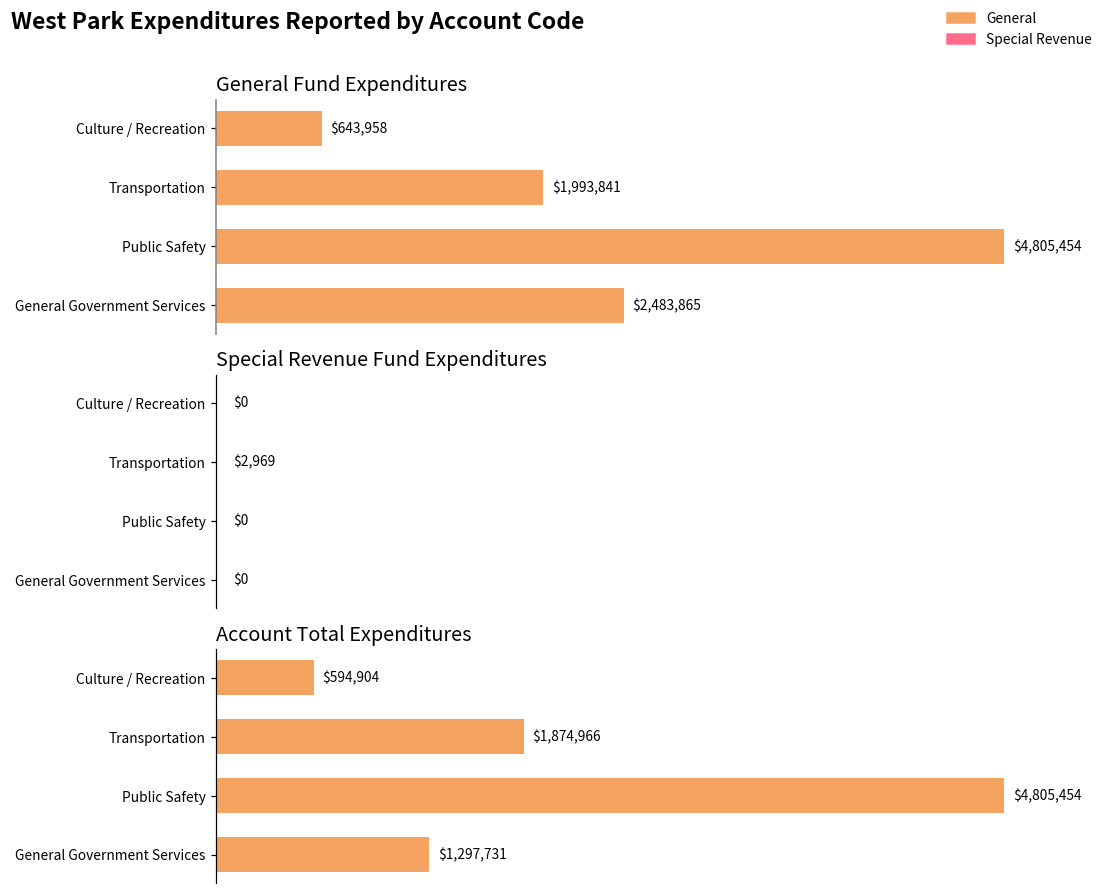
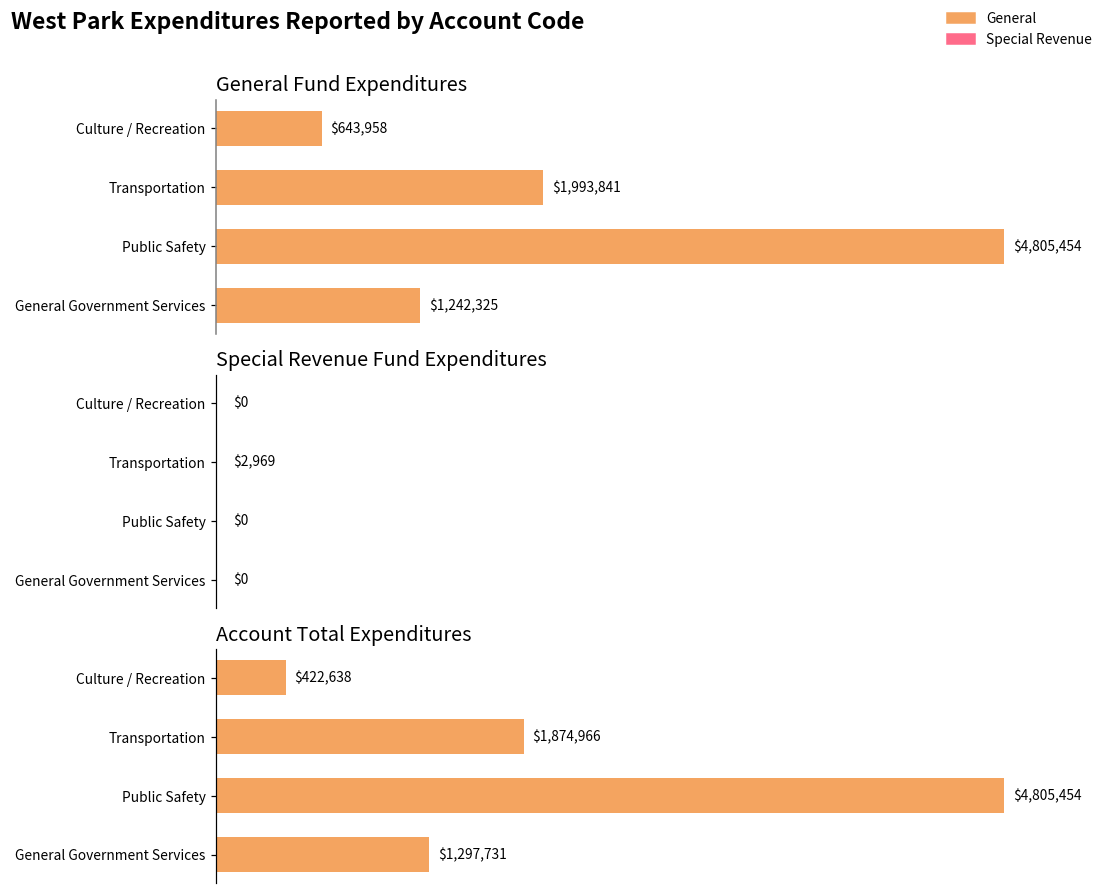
  {
    "General Fund Expenditures": {
      "Culture / Recreation": "$643,958",
      "Transportation": "$1,993,841",
      "Public Safety": "$4,805,454",
-     "General Government Services": "$2,483,865"
+     "General Government Services": "$1,242,325"
    },
    "Special Revenue Fund Expenditures": {
      "Culture / Recreation": "$0",
      "Transportation": "$2,969",
      "Public Safety": "$0",
      "General Government Services": "$0"
    },
    "Account Total Expenditures": {
-     "Culture / Recreation": "$594,904",
+     "Culture / Recreation": "$422,638",
      "Transportation": "$1,874,966",
      "Public Safety": "$4,805,454",
      "General Government Services": "$1,297,731"
    }
  }
